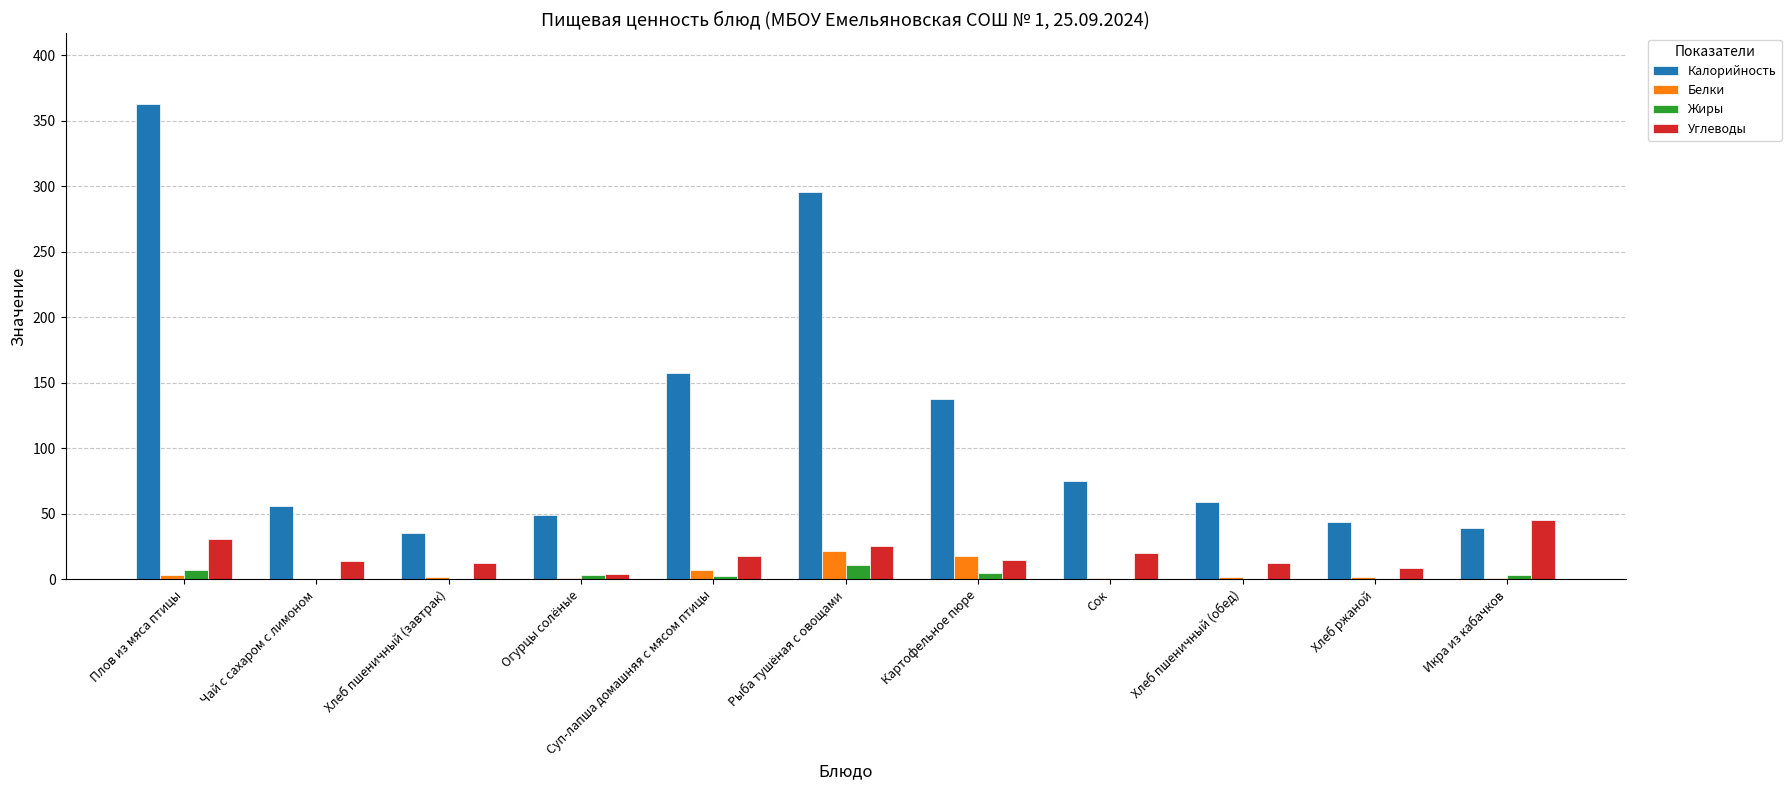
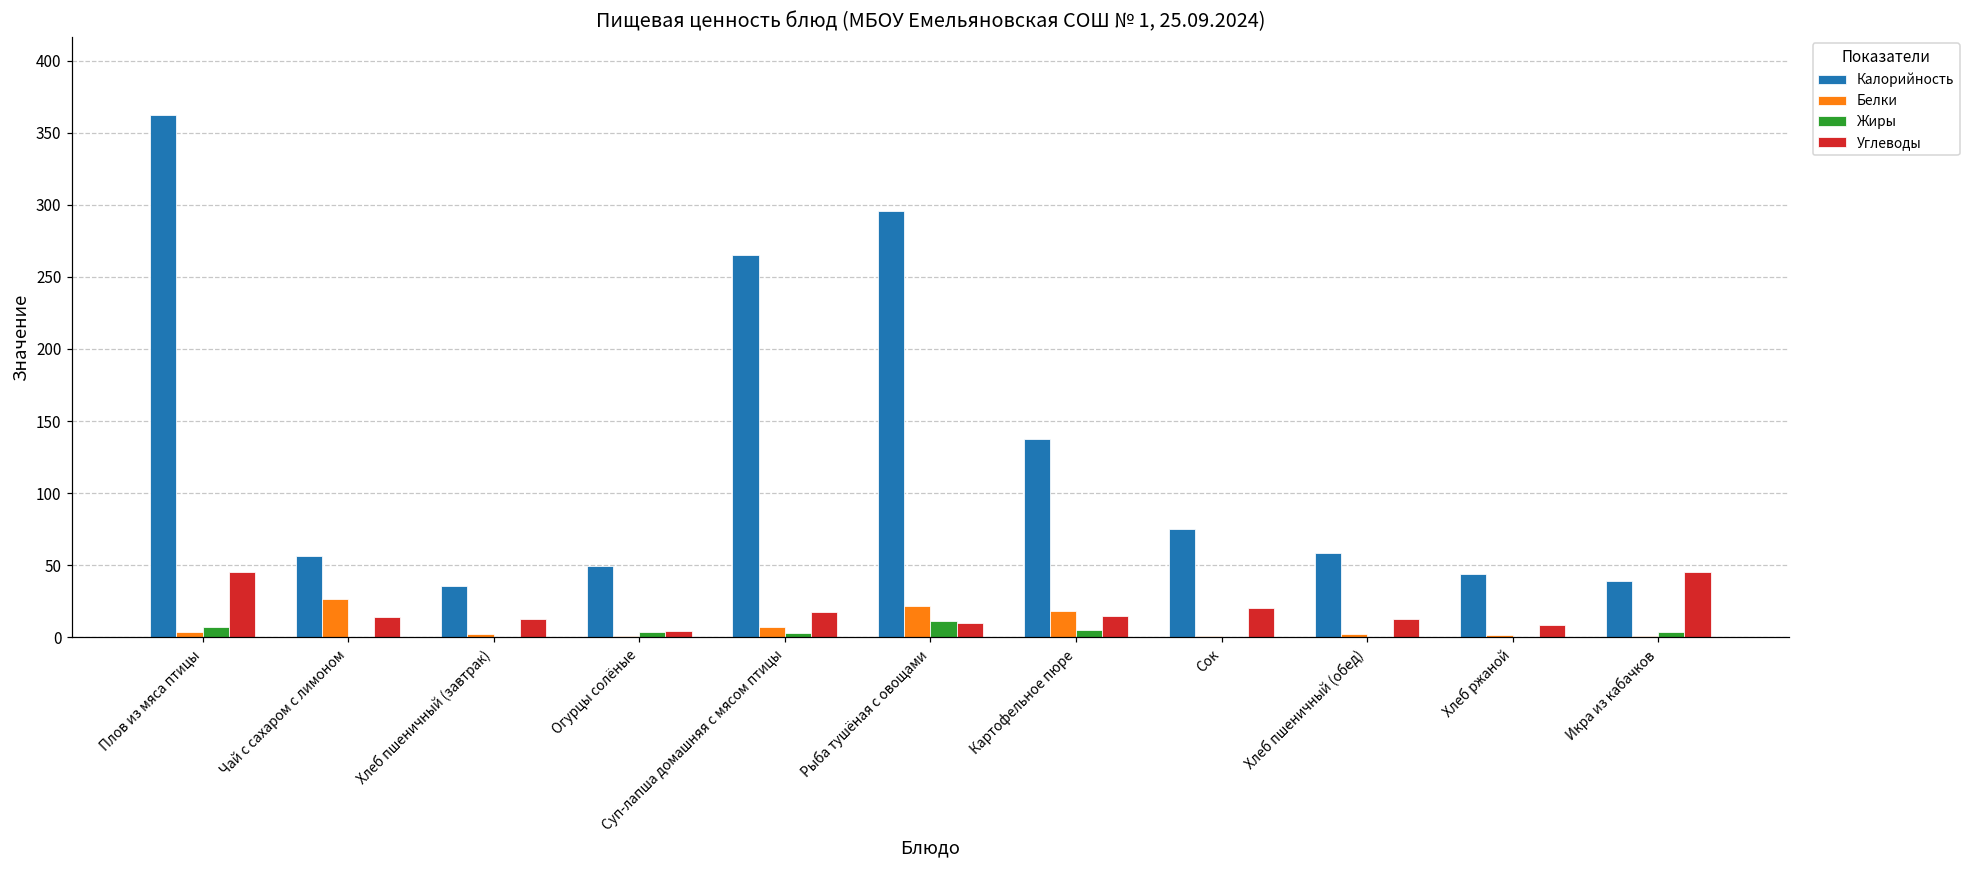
  {
    "Калорийность": {
      "Плов из мяса птицы": 362,
      "Чай с сахаром с лимоном": 56,
      "Хлеб пшеничный (завтрак)": 36,
      "Огурцы солёные": 49,
-     "Суп-лапша домашняя с мясом птицы": 157,
+     "Суп-лапша домашняя с мясом птицы": 265,
      "Рыба тушёная с овощами": 296,
      "Картофельное пюре": 138,
      "Сок": 75,
      "Хлеб пшеничный (обед)": 59,
      "Хлеб ржаной": 44,
      "Икра из кабачков": 39
    },
    "Белки": {
      "Плов из мяса птицы": 4,
-     "Чай с сахаром с лимоном": 0,
+     "Чай с сахаром с лимоном": 26,
      "Суп-лапша домашняя с мясом птицы": 7,
      "Рыба тушёная с овощами": 22,
      "Картофельное пюре": 18
    },
    "Жиры": {
      "Плов из мяса птицы": 7,
      "Огурцы солёные": 3,
      "Суп-лапша домашняя с мясом птицы": 3,
      "Рыба тушёная с овощами": 11,
      "Картофельное пюре": 5,
      "Икра из кабачков": 3
    },
    "Углеводы": {
-     "Плов из мяса птицы": 30,
+     "Плов из мяса птицы": 45,
      "Чай с сахаром с лимоном": 14,
      "Хлеб пшеничный (завтрак)": 12,
      "Огурцы солёные": 4,
      "Суп-лапша домашняя с мясом птицы": 17,
-     "Рыба тушёная с овощами": 25,
+     "Рыба тушёная с овощами": 10,
      "Картофельное пюре": 15,
      "Сок": 20,
      "Хлеб пшеничный (обед)": 12,
      "Хлеб ржаной": 8,
      "Икра из кабачков": 45
    }
  }
